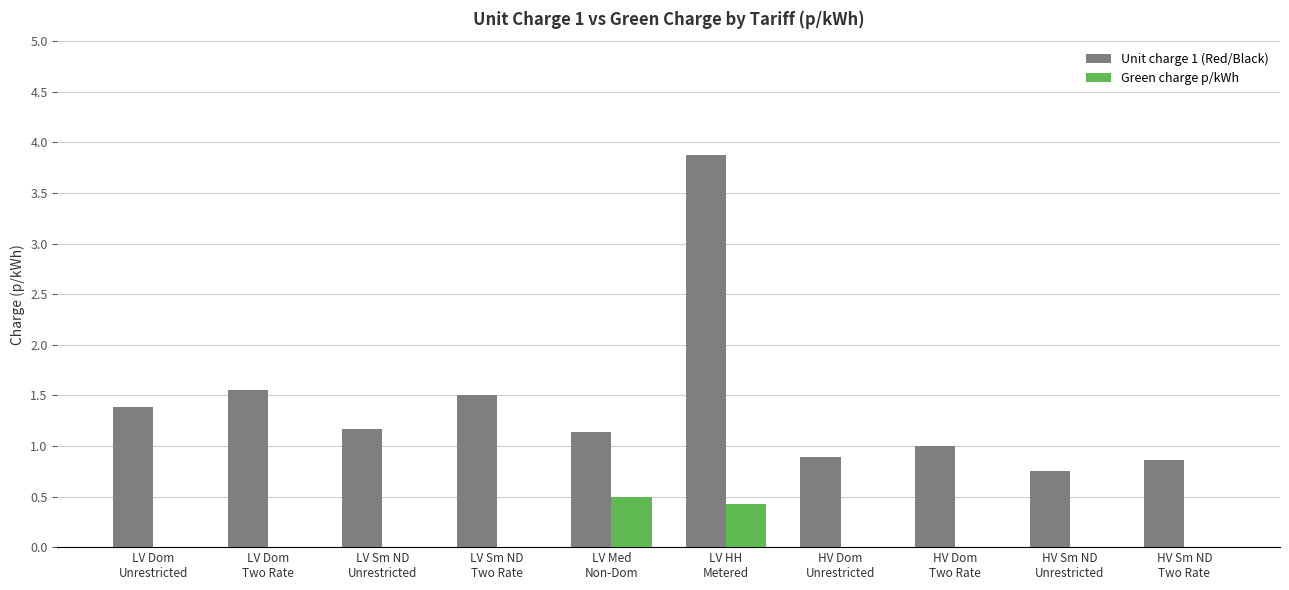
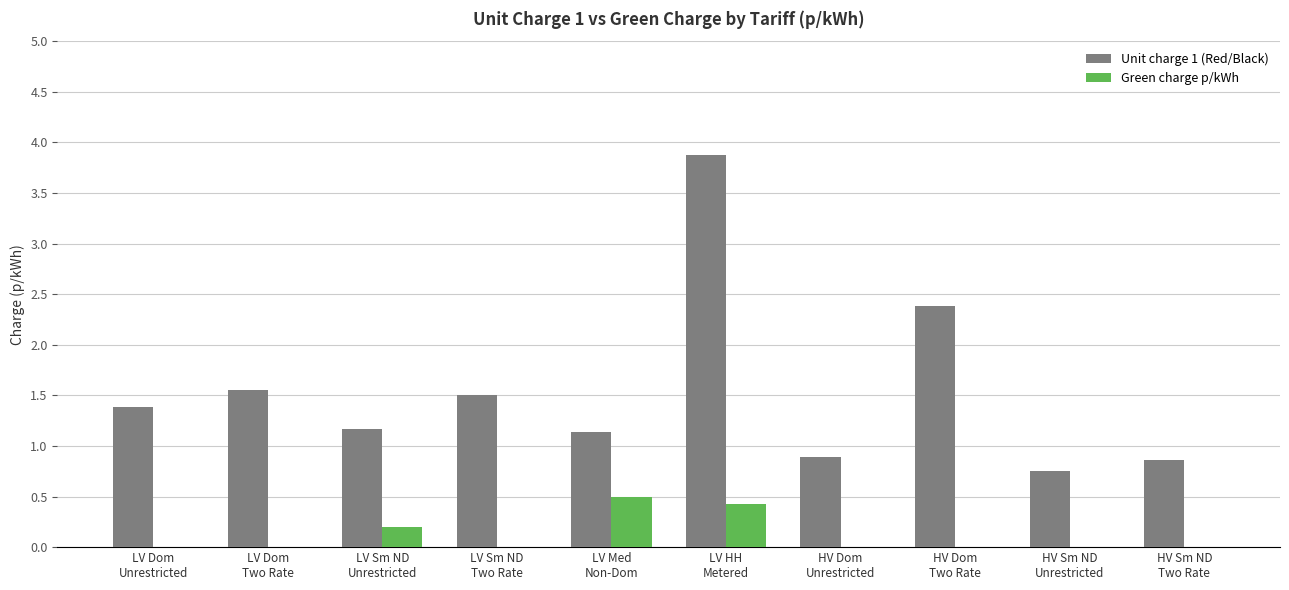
  {
    "Unit charge 1 (Red/Black)": {
      "LV Dom Unrestricted": 1.39,
      "LV Dom Two Rate": 1.55,
      "LV Sm ND Unrestricted": 1.17,
      "LV Sm ND Two Rate": 1.50,
      "LV Med Non-Dom": 1.13,
      "LV HH Metered": 3.88,
      "HV Dom Unrestricted": 0.89,
-     "HV Dom Two Rate": 1.00,
+     "HV Dom Two Rate": 2.38,
      "HV Sm ND Unrestricted": 0.75,
      "HV Sm ND Two Rate": 0.86
    },
    "Green charge p/kWh": {
      "LV Dom Unrestricted": 0.0,
      "LV Dom Two Rate": 0.0,
-     "LV Sm ND Unrestricted": 0.0,
+     "LV Sm ND Unrestricted": 0.2,
      "LV Sm ND Two Rate": 0.0,
      "LV Med Non-Dom": 0.5,
      "LV HH Metered": 0.43,
      "HV Dom Unrestricted": 0.0,
      "HV Dom Two Rate": 0.0,
      "HV Sm ND Unrestricted": 0.0,
      "HV Sm ND Two Rate": 0.0
    }
  }
